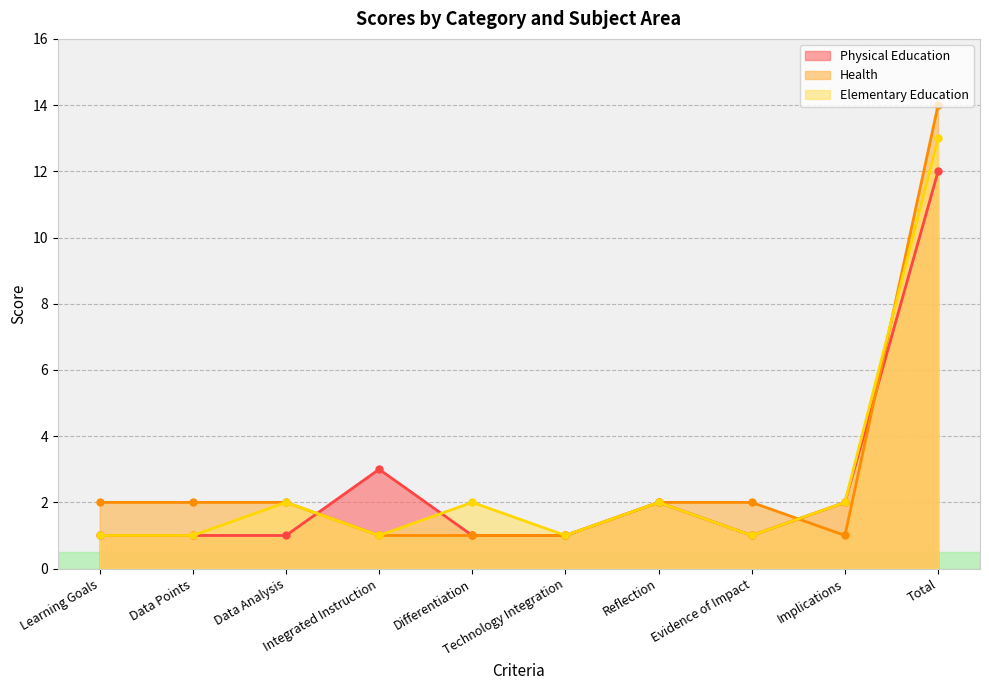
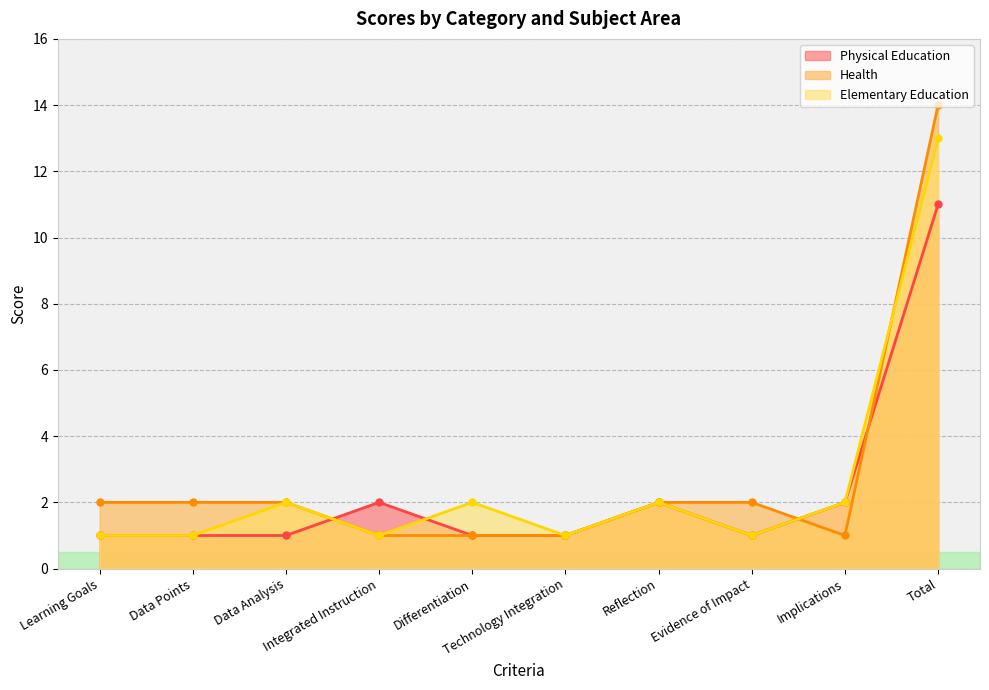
  {
    "Physical Education": {
      "Data Analysis": 1,
-     "Integrated Instruction": 3,
-     "Total": 12
+     "Integrated Instruction": 2,
+     "Total": 11
    }
  }
